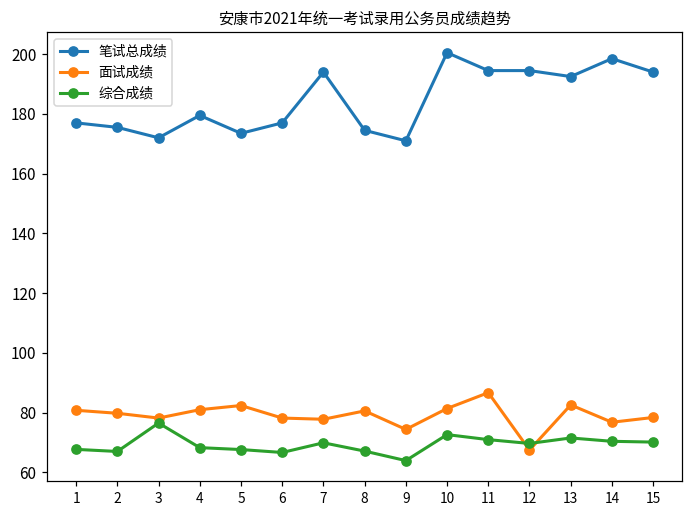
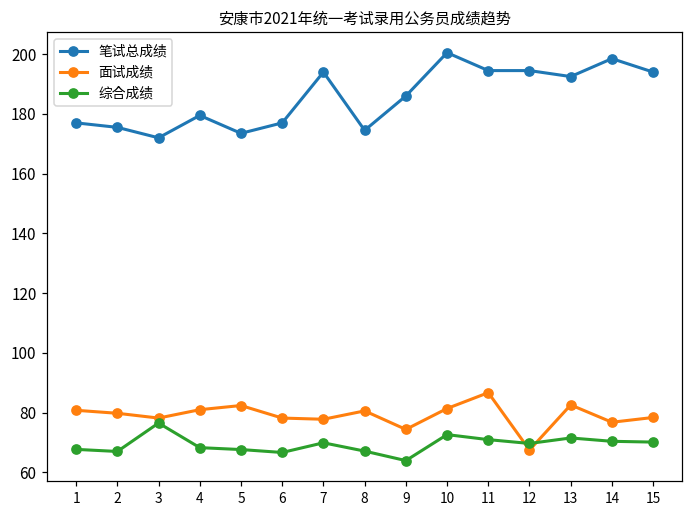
  {
    "笔试总成绩": {
      "1": 177,
      "2": 176,
      "3": 172,
      "4": 180,
      "5": 174,
      "6": 177,
      "7": 194,
      "8": 175,
-     "9": 171,
+     "9": 186,
      "10": 201,
      "11": 195,
      "12": 195,
      "13": 193,
      "14": 199,
      "15": 194
    },
    "面试成绩": {
      "1": 81,
      "2": 80,
      "3": 78,
      "4": 81,
      "5": 82,
      "6": 78,
      "7": 78,
      "8": 81,
      "9": 74,
      "10": 81,
      "11": 87,
      "12": 68,
      "13": 83,
      "14": 77,
      "15": 78
    },
    "综合成绩": {
      "1": 68,
      "2": 67,
      "3": 77,
      "4": 68,
      "5": 68,
      "6": 67,
      "7": 70,
      "8": 67,
      "9": 64,
      "10": 73,
      "11": 71,
      "12": 70,
      "13": 72,
      "14": 70,
      "15": 70
    }
  }
